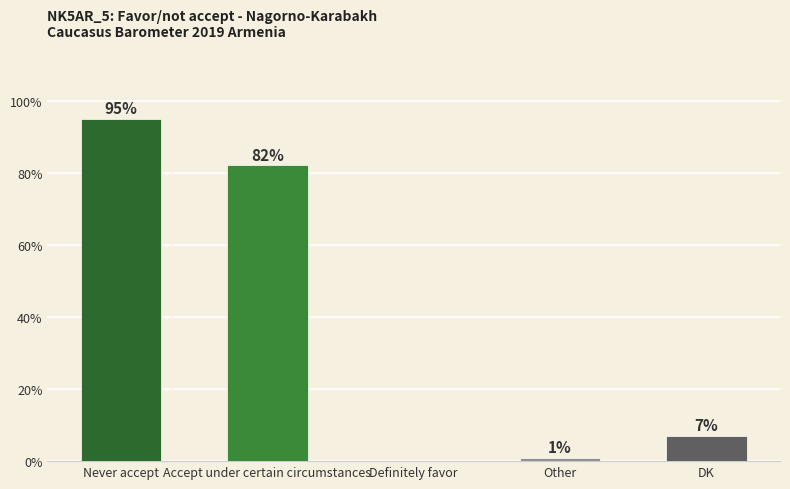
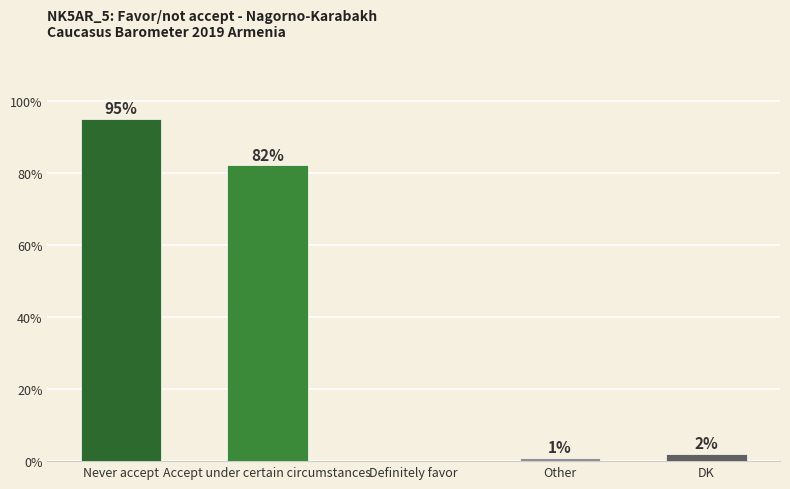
  {
    "Never accept": "95%",
    "Accept under certain circumstances": "82%",
    "Other": "1%",
-   "DK": "7%"
+   "DK": "2%"
  }
